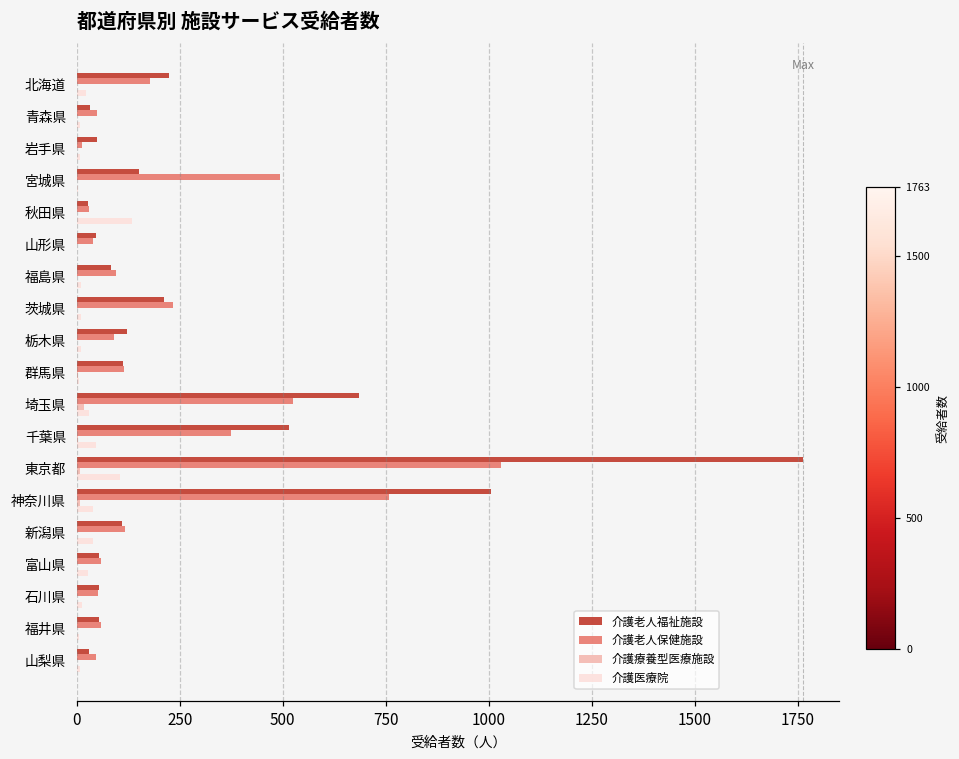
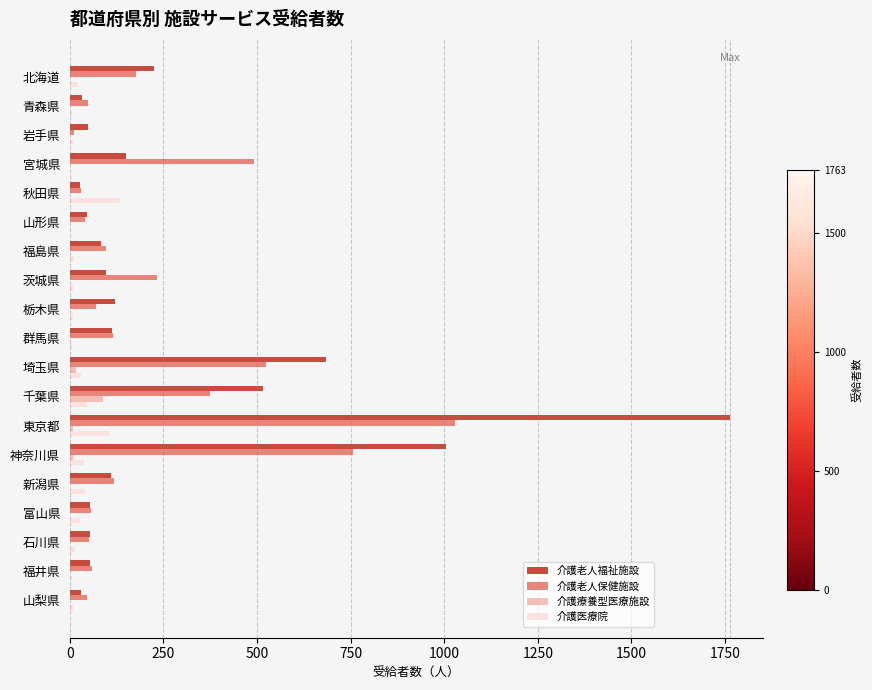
  {
    "介護老人福祉施設": {
      "北海道": 220,
      "青森県": 30,
      "岩手県": 50,
      "宮城県": 150,
      "秋田県": 30,
      "山形県": 50,
      "福島県": 80,
-     "茨城県": 210,
+     "茨城県": 100,
      "栃木県": 120,
      "群馬県": 110,
      "埼玉県": 690,
      "千葉県": 520,
      "東京都": 1760,
      "神奈川県": 1010,
      "新潟県": 110,
      "富山県": 50,
      "石川県": 60,
      "福井県": 60,
      "山梨県": 30
    },
    "介護老人保健施設": {
      "北海道": 180,
      "青森県": 50,
      "岩手県": 10,
      "宮城県": 490,
      "秋田県": 30,
      "山形県": 40,
      "福島県": 100,
      "茨城県": 230,
-     "栃木県": 90,
+     "栃木県": 70,
      "群馬県": 120,
      "埼玉県": 530,
      "千葉県": 380,
      "東京都": 1030,
      "神奈川県": 760,
      "新潟県": 120,
      "富山県": 60,
      "石川県": 50,
      "福井県": 60,
      "山梨県": 50
    },
    "介護療養型医療施設": {
      "青森県": 0,
      "岩手県": 0,
      "宮城県": 0,
      "秋田県": 0,
      "山形県": 0,
      "福島県": 0,
      "茨城県": 0,
      "栃木県": 0,
      "埼玉県": 20,
-     "千葉県": 0,
+     "千葉県": 90,
      "東京都": 10,
      "神奈川県": 10,
      "石川県": 0,
      "山梨県": 0
    },
    "介護医療院": {
      "北海道": 20,
      "青森県": 10,
      "岩手県": 10,
      "秋田県": 140,
      "山形県": 0,
      "福島県": 10,
      "茨城県": 10,
      "栃木県": 10,
      "埼玉県": 30,
      "千葉県": 50,
      "東京都": 110,
      "神奈川県": 40,
      "新潟県": 40,
      "富山県": 30,
      "石川県": 10,
      "山梨県": 10
    }
  }
